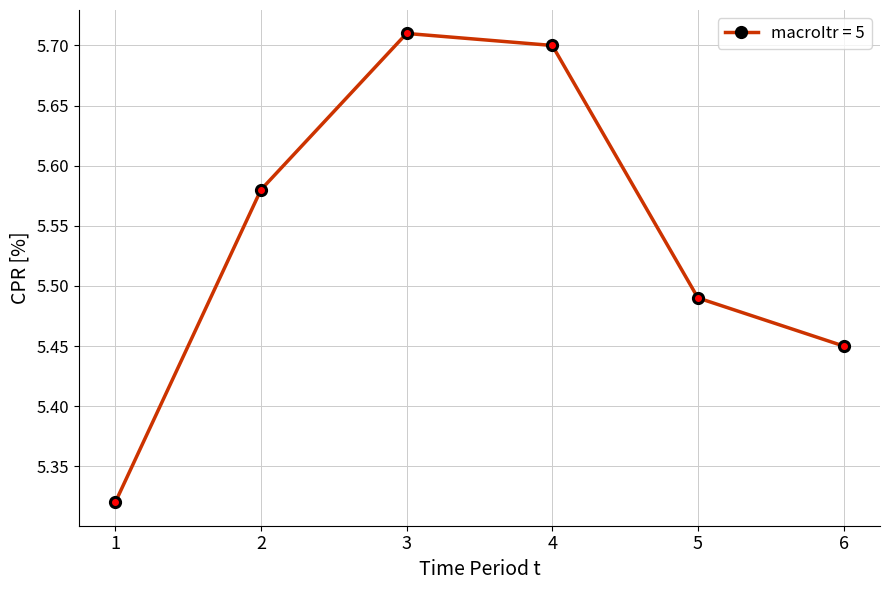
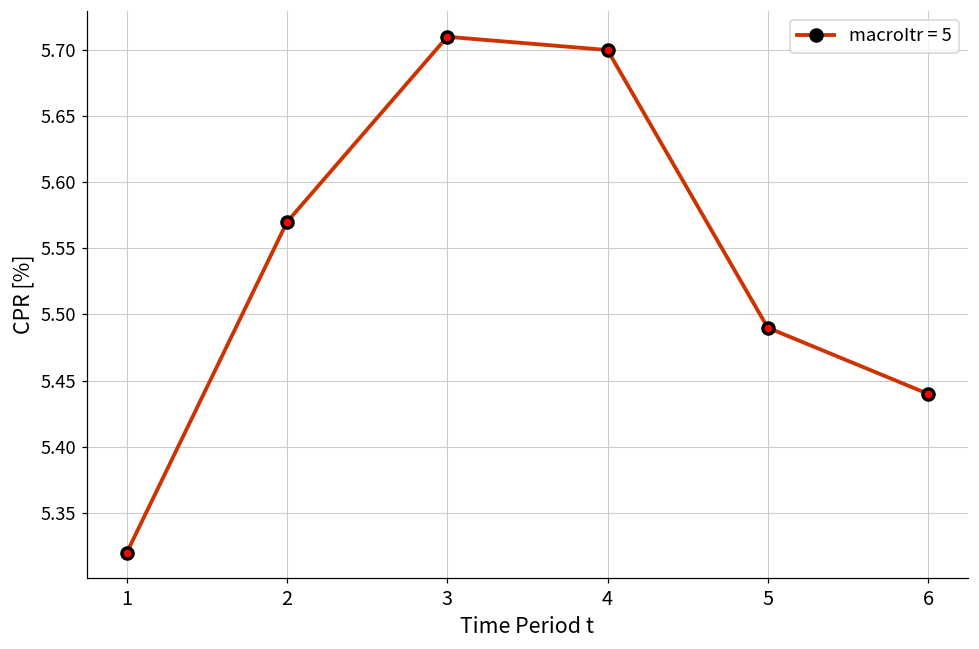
  {
    "1": 5.32,
-   "2": 5.58,
+   "2": 5.57,
    "3": 5.71,
    "4": 5.70,
    "5": 5.49,
-   "6": 5.45
+   "6": 5.44
  }
